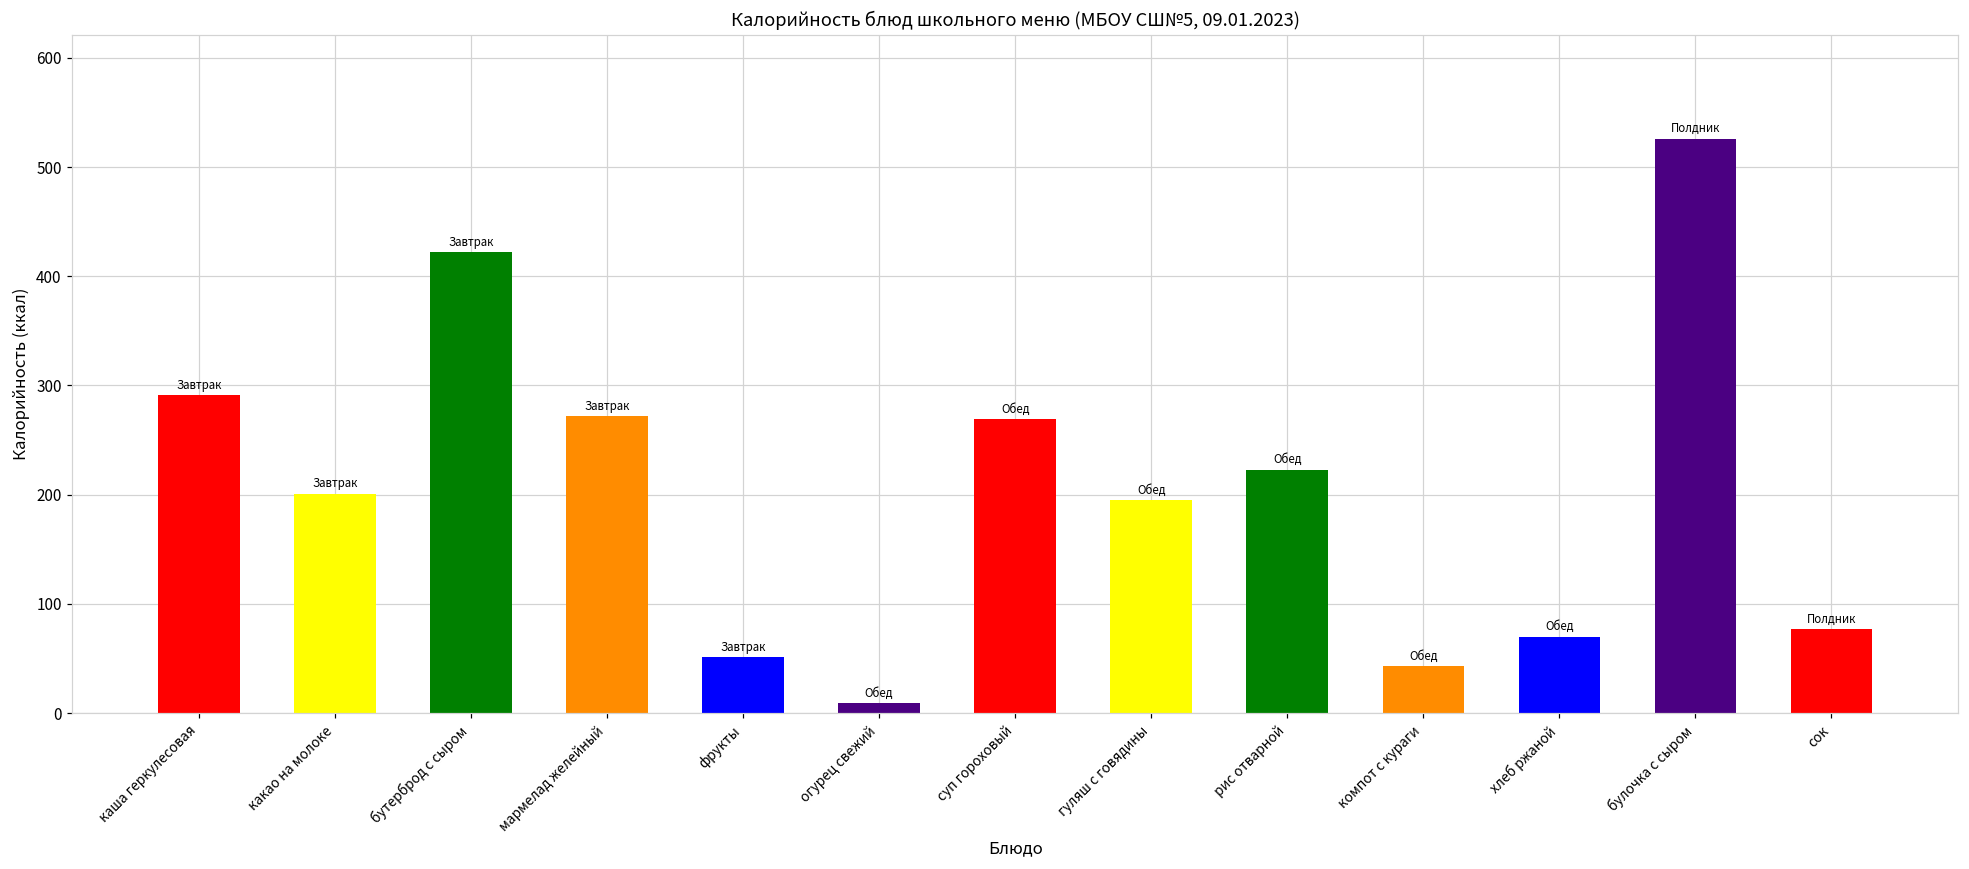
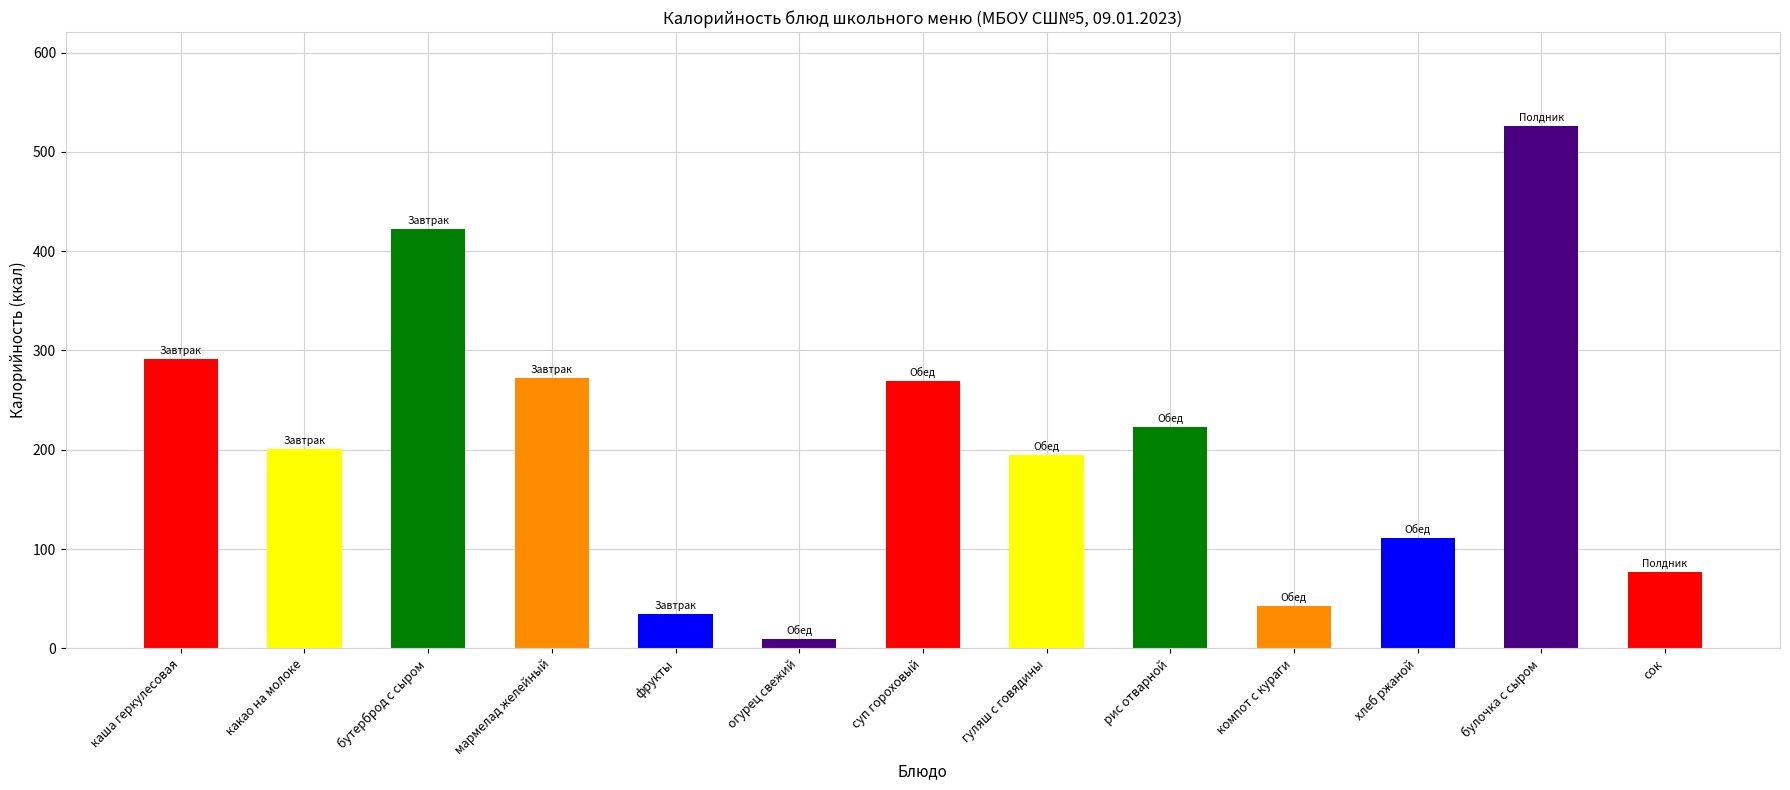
  {
    "каша геркулесовая": 290,
    "какао на молоке": 200,
    "бутерброд с сыром": 420,
    "мармелад желейный": 270,
-   "фрукты": 50,
+   "фрукты": 40,
    "огурец свежий": 10,
    "суп гороховый": 270,
    "гуляш с говядины": 200,
    "рис отварной": 220,
    "компот с кураги": 40,
-   "хлеб ржаной": 70,
+   "хлеб ржаной": 110,
    "булочка с сыром": 530,
    "сок": 80
  }
